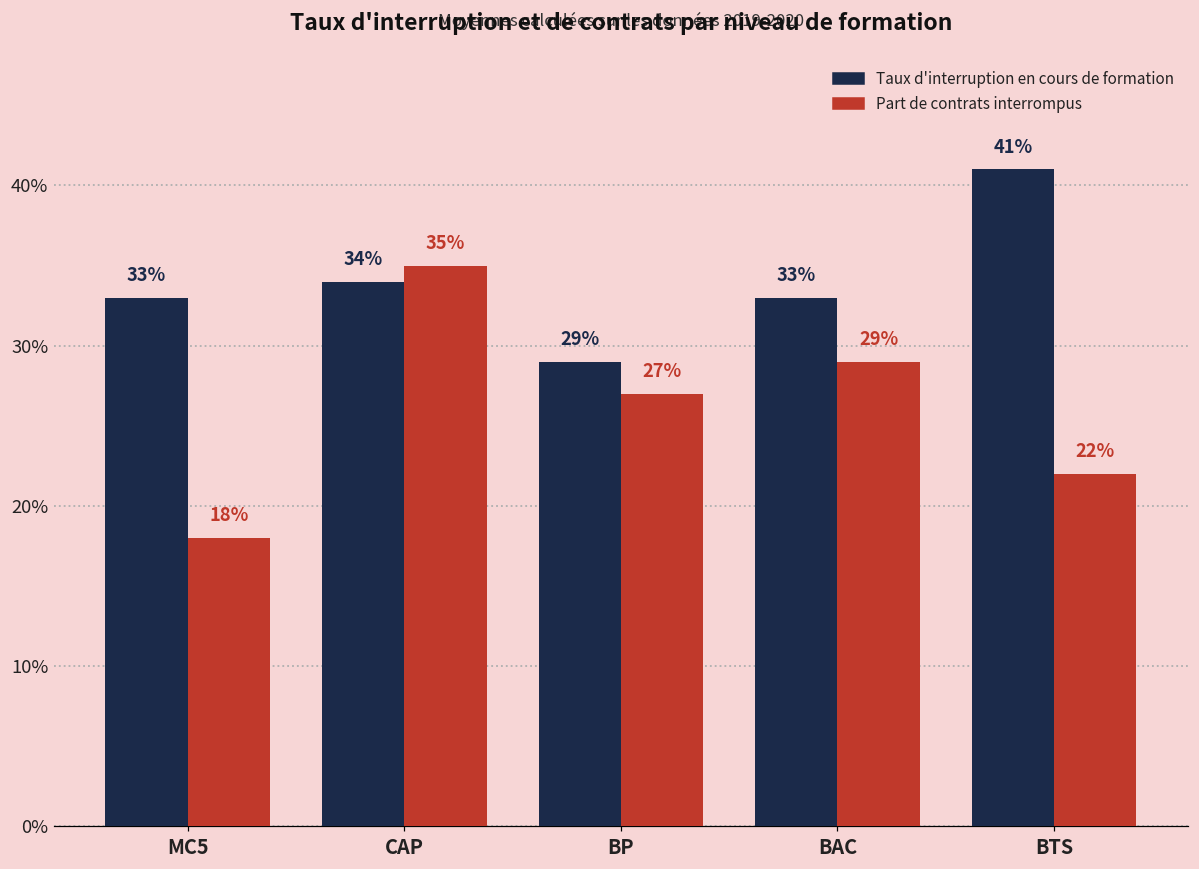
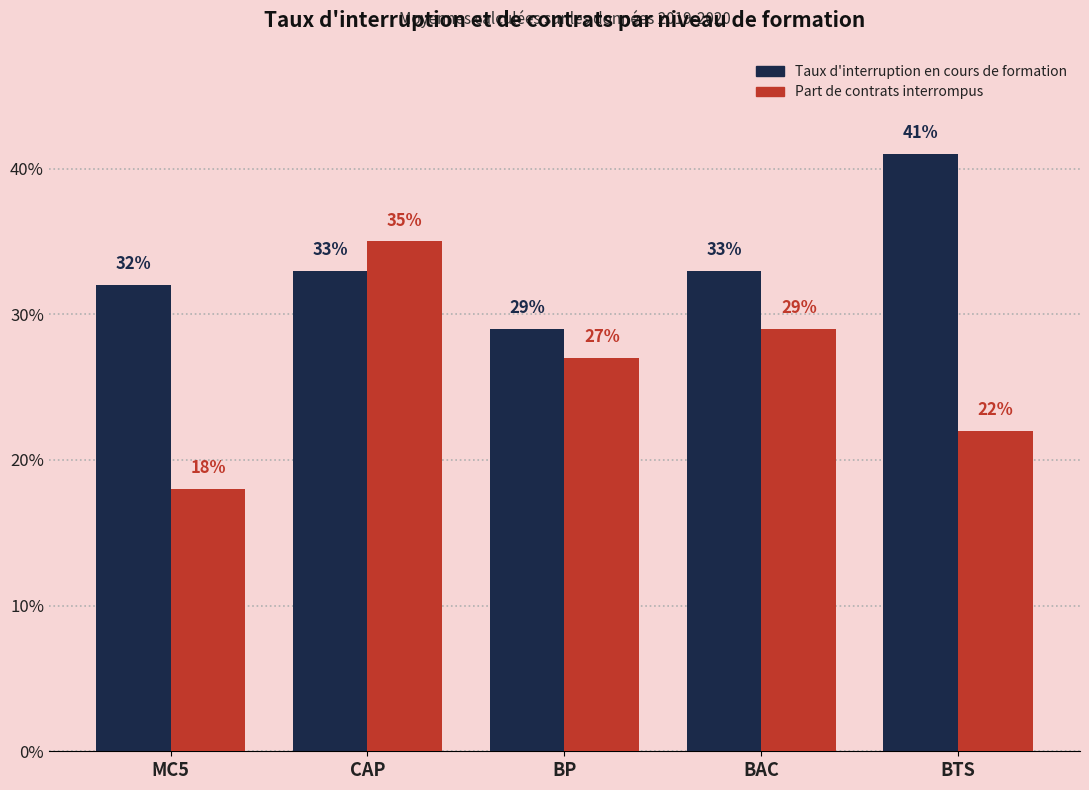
  {
    "Taux d'interruption en cours de formation": {
-     "MC5": "33%",
-     "CAP": "34%",
+     "MC5": "32%",
+     "CAP": "33%",
      "BP": "29%",
      "BAC": "33%",
      "BTS": "41%"
    }
  }
